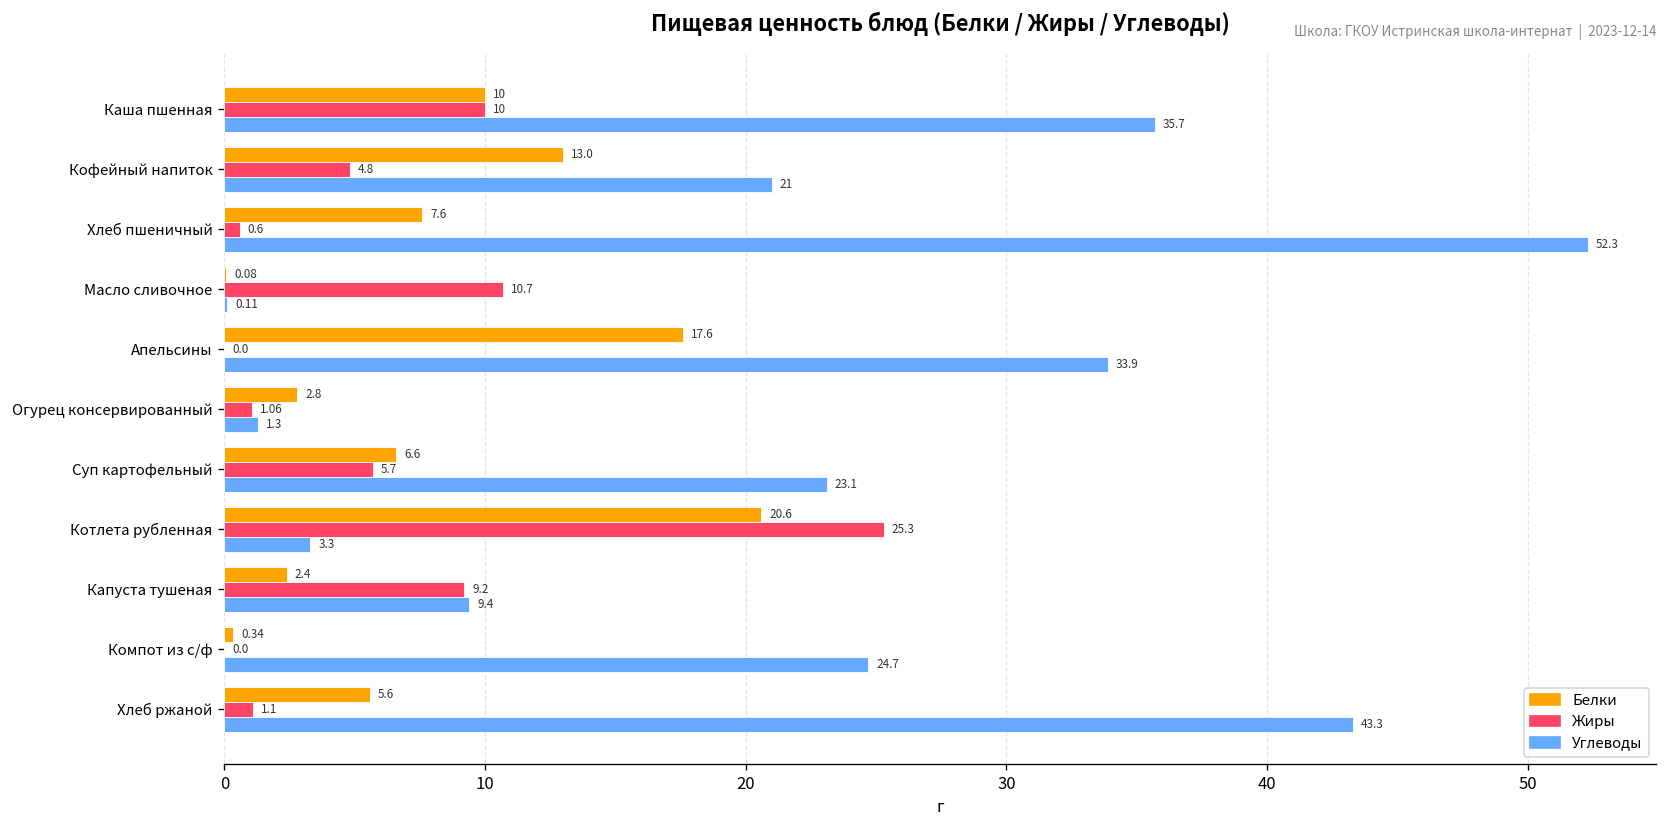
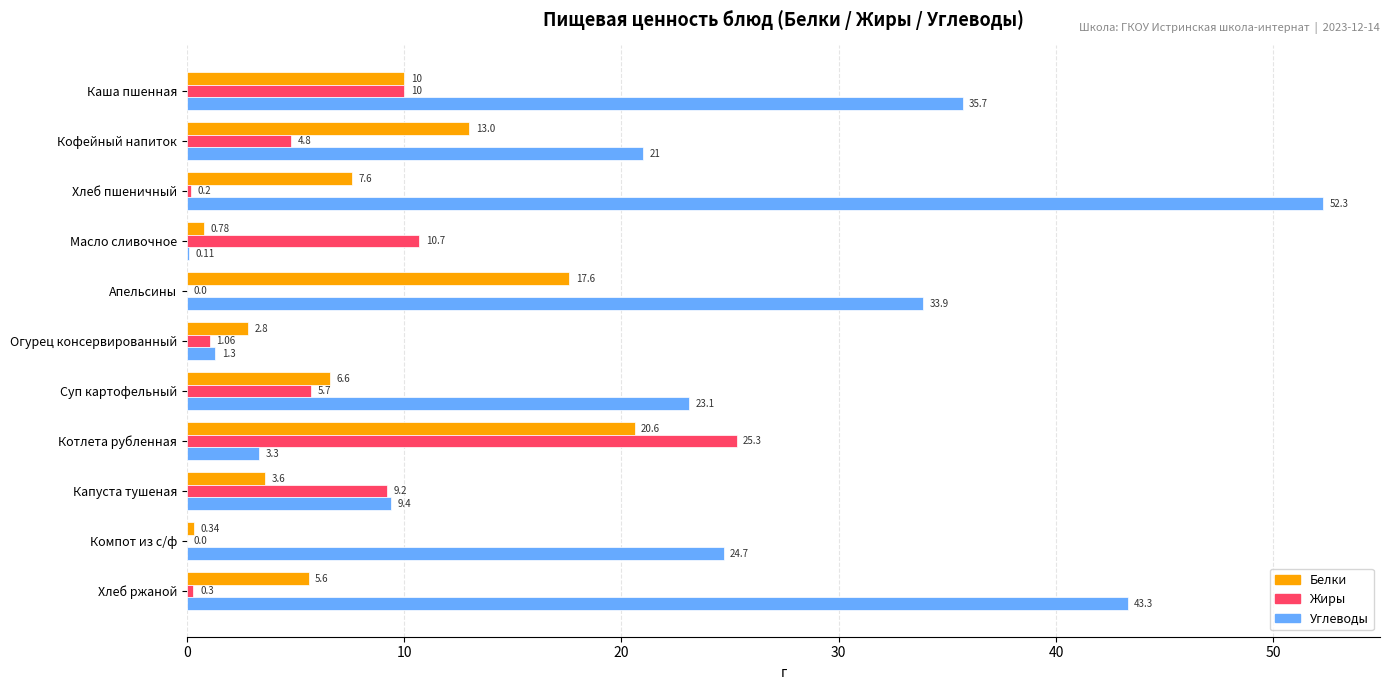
  {
    "Белки": {
      "Каша пшенная": 10,
      "Кофейный напиток": 13.0,
      "Хлеб пшеничный": 7.6,
-     "Масло сливочное": 0.08,
+     "Масло сливочное": 0.78,
      "Апельсины": 17.6,
      "Огурец консервированный": 2.8,
      "Суп картофельный": 6.6,
      "Котлета рубленная": 20.6,
-     "Капуста тушеная": 2.4,
+     "Капуста тушеная": 3.6,
      "Компот из с/ф": 0.34,
      "Хлеб ржаной": 5.6
    },
    "Жиры": {
      "Каша пшенная": 10,
      "Кофейный напиток": 4.8,
-     "Хлеб пшеничный": 0.6,
+     "Хлеб пшеничный": 0.2,
      "Масло сливочное": 10.7,
      "Апельсины": 0.0,
      "Огурец консервированный": 1.06,
      "Суп картофельный": 5.7,
      "Котлета рубленная": 25.3,
      "Капуста тушеная": 9.2,
      "Компот из с/ф": 0.0,
-     "Хлеб ржаной": 1.1
+     "Хлеб ржаной": 0.3
    },
    "Углеводы": {
      "Каша пшенная": 35.7,
      "Кофейный напиток": 21,
      "Хлеб пшеничный": 52.3,
      "Масло сливочное": 0.11,
      "Апельсины": 33.9,
      "Огурец консервированный": 1.3,
      "Суп картофельный": 23.1,
      "Котлета рубленная": 3.3,
      "Капуста тушеная": 9.4,
      "Компот из с/ф": 24.7,
      "Хлеб ржаной": 43.3
    }
  }
